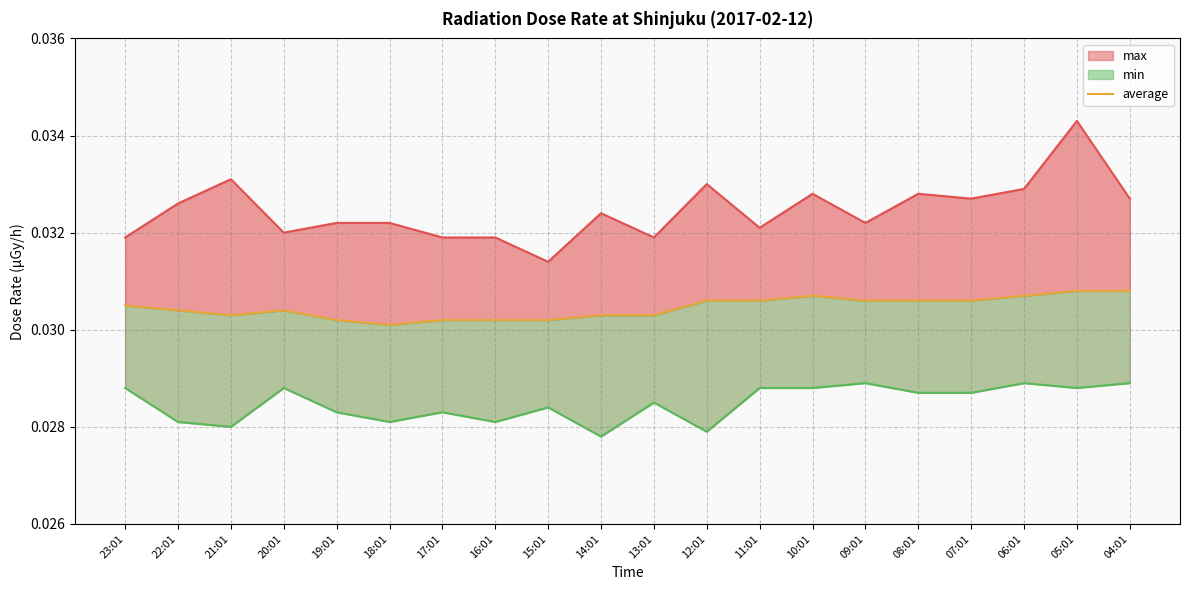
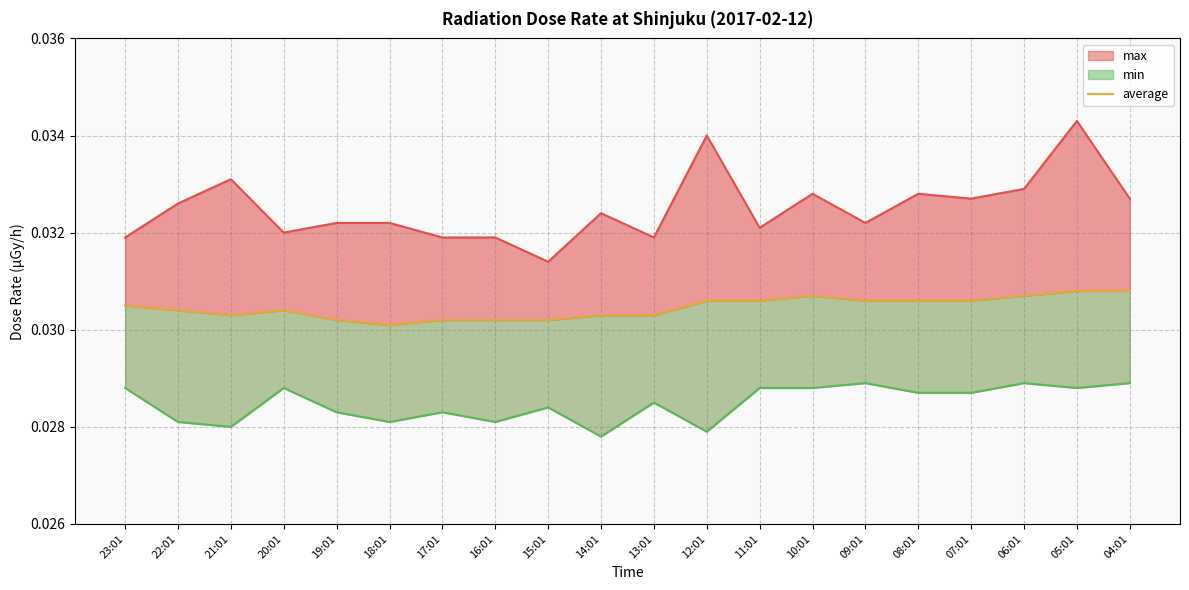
  {
    "max": {
      "23:01": 0.0319,
      "22:01": 0.0326,
      "21:01": 0.0331,
      "20:01": 0.032,
      "19:01": 0.0322,
      "18:01": 0.0322,
      "17:01": 0.0319,
      "16:01": 0.0319,
      "15:01": 0.0314,
      "14:01": 0.0324,
      "13:01": 0.0319,
-     "12:01": 0.033,
+     "12:01": 0.034,
      "11:01": 0.0321,
      "10:01": 0.0328,
      "09:01": 0.0322,
      "08:01": 0.0328,
      "07:01": 0.0327,
      "06:01": 0.0329,
      "05:01": 0.0343,
      "04:01": 0.0327
    }
  }
